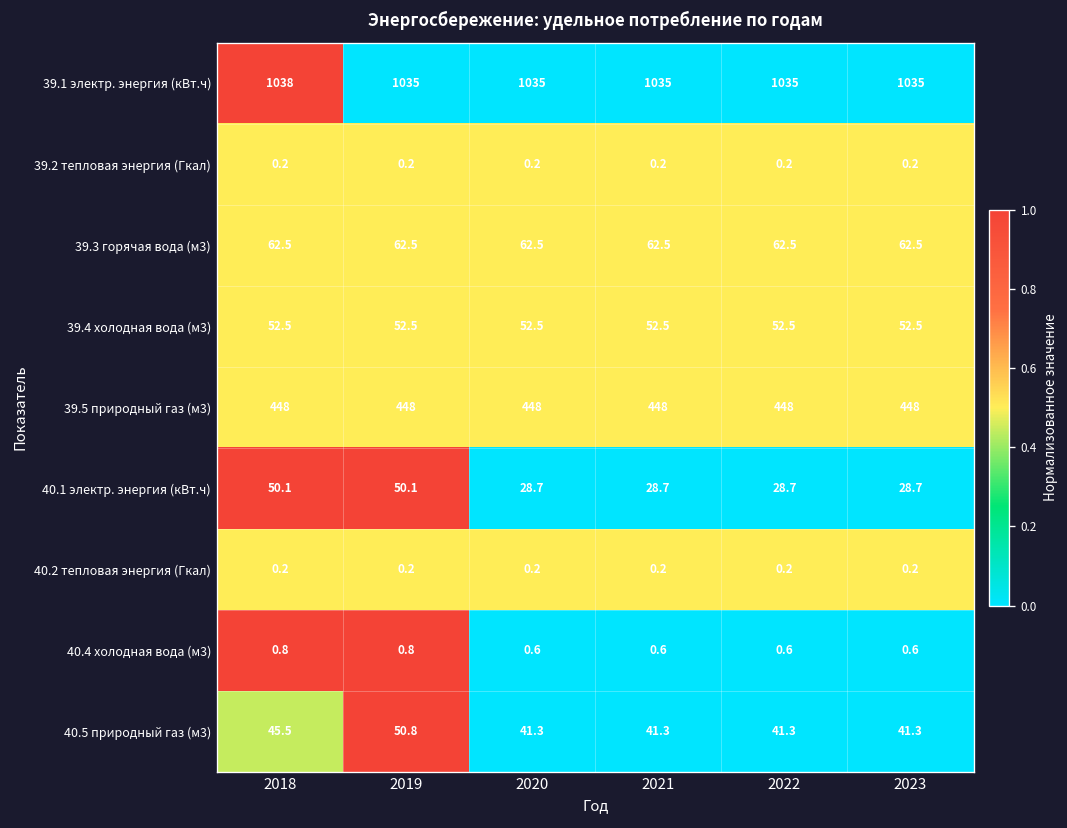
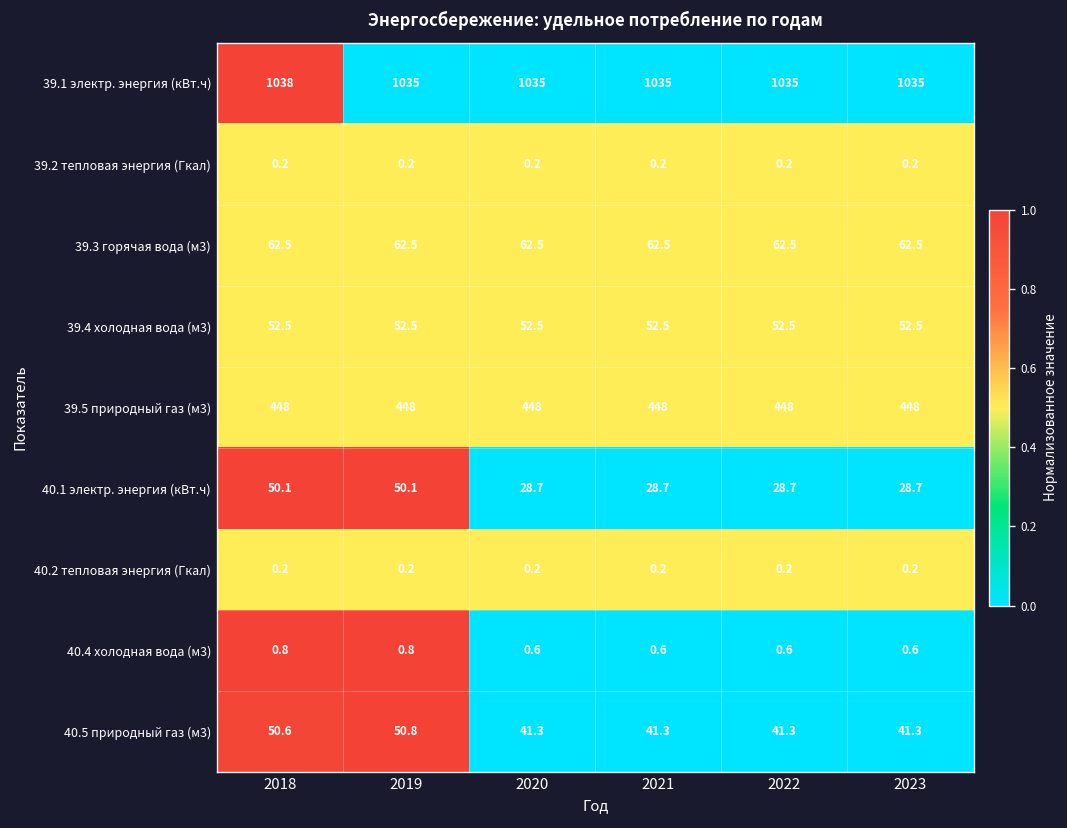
  {
    "39.1 электр. энергия (кВт.ч)": {
      "2018": 1038,
      "2019": 1035,
      "2020": 1035,
      "2021": 1035,
      "2022": 1035,
      "2023": 1035
    },
    "39.2 тепловая энергия (Гкал)": {
      "2018": 0.2,
      "2019": 0.2,
      "2020": 0.2,
      "2021": 0.2,
      "2022": 0.2,
      "2023": 0.2
    },
    "39.3 горячая вода (м3)": {
      "2018": 62.5,
      "2019": 62.5,
      "2020": 62.5,
      "2021": 62.5,
      "2022": 62.5,
      "2023": 62.5
    },
    "39.4 холодная вода (м3)": {
      "2018": 52.5,
      "2019": 52.5,
      "2020": 52.5,
      "2021": 52.5,
      "2022": 52.5,
      "2023": 52.5
    },
    "39.5 природный газ (м3)": {
      "2018": 448,
      "2019": 448,
      "2020": 448,
      "2021": 448,
      "2022": 448,
      "2023": 448
    },
    "40.1 электр. энергия (кВт.ч)": {
      "2018": 50.1,
      "2019": 50.1,
      "2020": 28.7,
      "2021": 28.7,
      "2022": 28.7,
      "2023": 28.7
    },
    "40.2 тепловая энергия (Гкал)": {
      "2018": 0.2,
      "2019": 0.2,
      "2020": 0.2,
      "2021": 0.2,
      "2022": 0.2,
      "2023": 0.2
    },
    "40.4 холодная вода (м3)": {
      "2018": 0.8,
      "2019": 0.8,
      "2020": 0.6,
      "2021": 0.6,
      "2022": 0.6,
      "2023": 0.6
    },
    "40.5 природный газ (м3)": {
-     "2018": 45.5,
+     "2018": 50.6,
      "2019": 50.8,
      "2020": 41.3,
      "2021": 41.3,
      "2022": 41.3,
      "2023": 41.3
    }
  }
